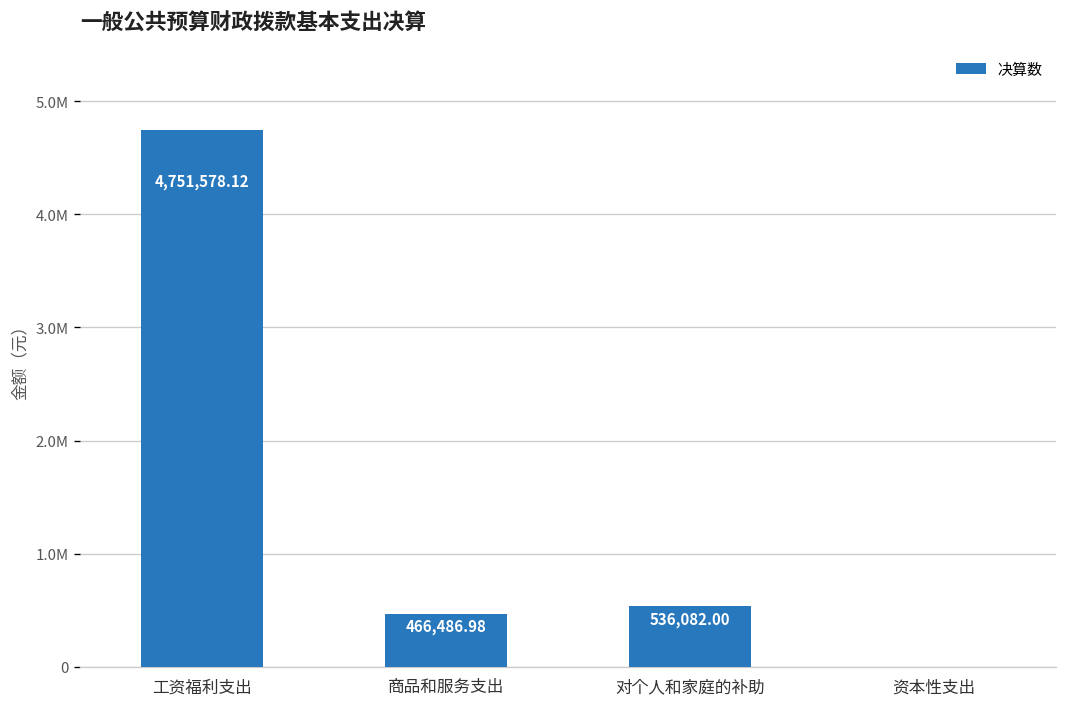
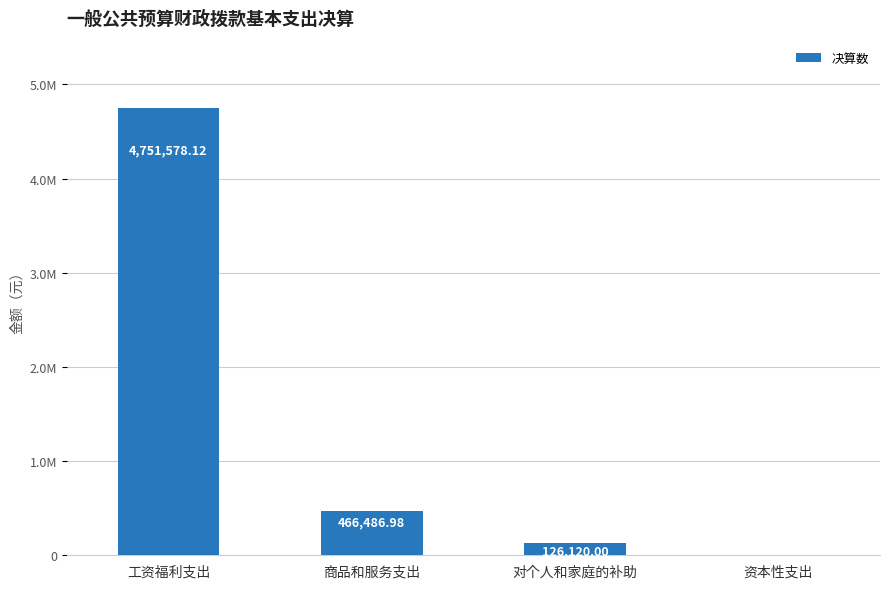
  {
    "工资福利支出": "4,751,578.12",
    "商品和服务支出": "466,486.98",
-   "对个人和家庭的补助": "536,082.00"
+   "对个人和家庭的补助": "126,120.00"
  }
